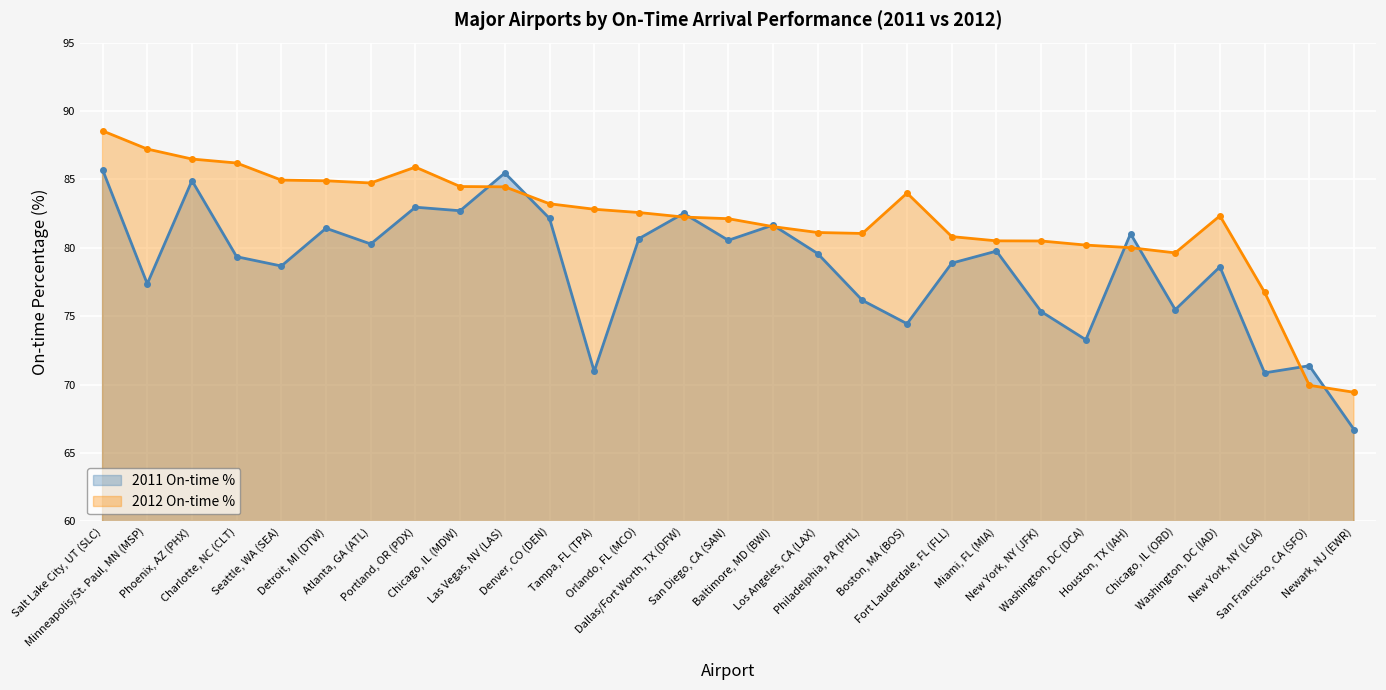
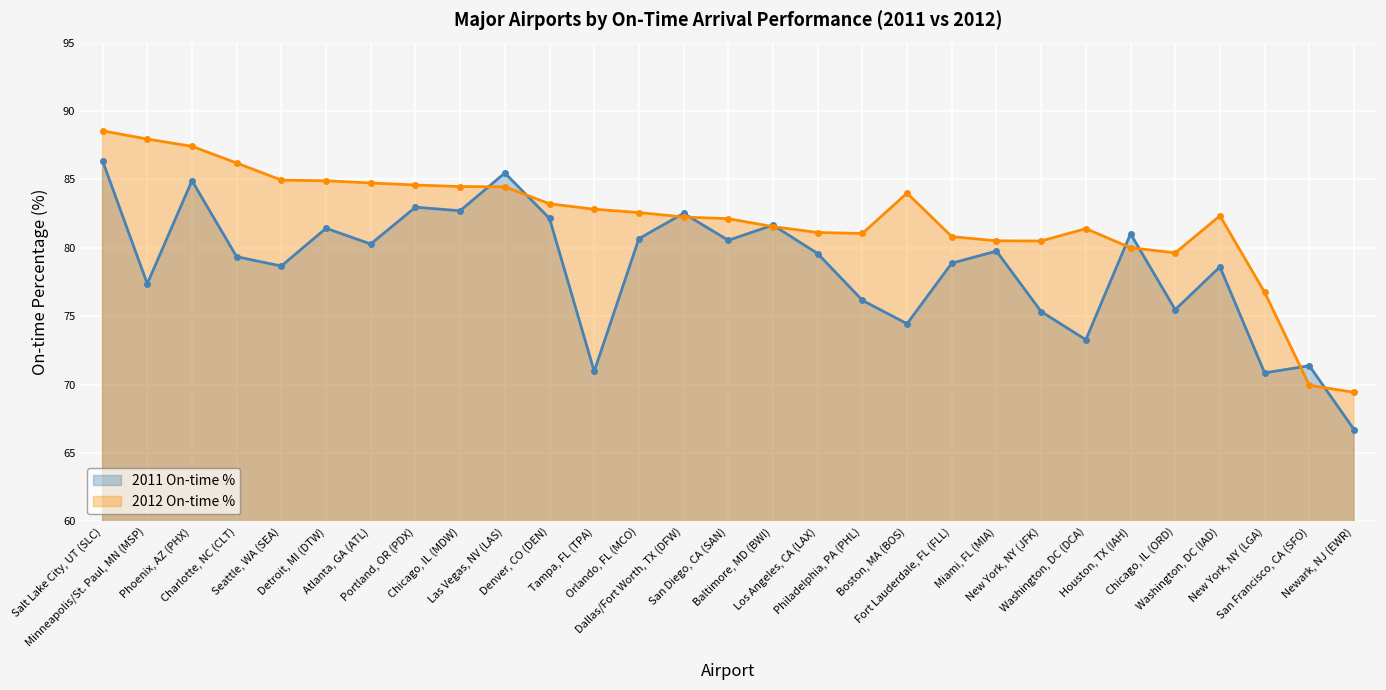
  {
    "2011 On-time %": {
-     "Salt Lake City, UT (SLC)": 85.7,
+     "Salt Lake City, UT (SLC)": 86.4,
      "Minneapolis/St. Paul, MN (MSP)": 77.4,
      "Phoenix, AZ (PHX)": 84.9,
      "Charlotte, NC (CLT)": 79.4,
      "Seattle, WA (SEA)": 78.7,
      "Detroit, MI (DTW)": 81.4,
      "Atlanta, GA (ATL)": 80.3,
      "Portland, OR (PDX)": 83.0,
      "Chicago, IL (MDW)": 82.7,
      "Las Vegas, NV (LAS)": 85.5,
      "Denver, CO (DEN)": 82.2,
      "Tampa, FL (TPA)": 71.0,
      "Orlando, FL (MCO)": 80.7,
      "Dallas/Fort Worth, TX (DFW)": 82.5,
      "San Diego, CA (SAN)": 80.6,
      "Los Angeles, CA (LAX)": 79.6,
      "Philadelphia, PA (PHL)": 76.2,
      "Boston, MA (BOS)": 74.5,
      "Fort Lauderdale, FL (FLL)": 78.9,
      "Miami, FL (MIA)": 79.8,
      "New York, NY (JFK)": 75.3,
      "Washington, DC (DCA)": 73.3,
      "Houston, TX (IAH)": 81.0,
      "Chicago, IL (ORD)": 75.5,
      "Washington, DC (IAD)": 78.6,
      "New York, NY (LGA)": 70.9,
      "San Francisco, CA (SFO)": 71.4,
      "Newark, NJ (EWR)": 66.7
    },
    "2012 On-time %": {
      "Salt Lake City, UT (SLC)": 88.6,
-     "Minneapolis/St. Paul, MN (MSP)": 87.2,
-     "Phoenix, AZ (PHX)": 86.5,
+     "Minneapolis/St. Paul, MN (MSP)": 88.0,
+     "Phoenix, AZ (PHX)": 87.4,
      "Charlotte, NC (CLT)": 86.2,
      "Seattle, WA (SEA)": 85.0,
      "Detroit, MI (DTW)": 84.9,
      "Atlanta, GA (ATL)": 84.7,
-     "Portland, OR (PDX)": 85.9,
+     "Portland, OR (PDX)": 84.6,
      "Chicago, IL (MDW)": 84.5,
      "Las Vegas, NV (LAS)": 84.5,
      "Denver, CO (DEN)": 83.2,
      "Tampa, FL (TPA)": 82.8,
      "Orlando, FL (MCO)": 82.6,
      "Dallas/Fort Worth, TX (DFW)": 82.3,
      "San Diego, CA (SAN)": 82.1,
      "Los Angeles, CA (LAX)": 81.1,
      "Philadelphia, PA (PHL)": 81.1,
      "Boston, MA (BOS)": 84.0,
      "Fort Lauderdale, FL (FLL)": 80.8,
      "Miami, FL (MIA)": 80.5,
      "New York, NY (JFK)": 80.5,
-     "Washington, DC (DCA)": 80.2,
+     "Washington, DC (DCA)": 81.4,
      "Houston, TX (IAH)": 80.0,
      "Chicago, IL (ORD)": 79.6,
      "Washington, DC (IAD)": 82.3,
      "New York, NY (LGA)": 76.8,
      "San Francisco, CA (SFO)": 70.0,
      "Newark, NJ (EWR)": 69.4
    }
  }
